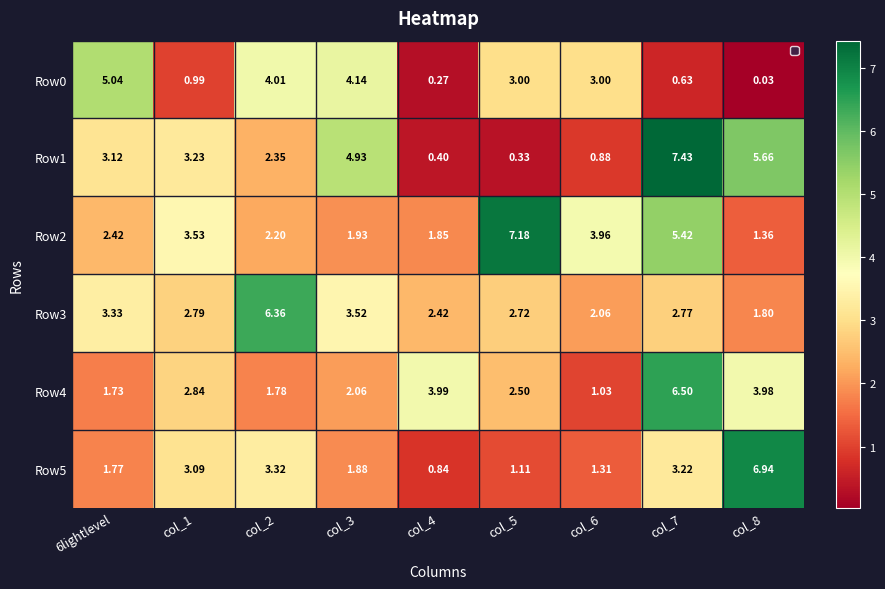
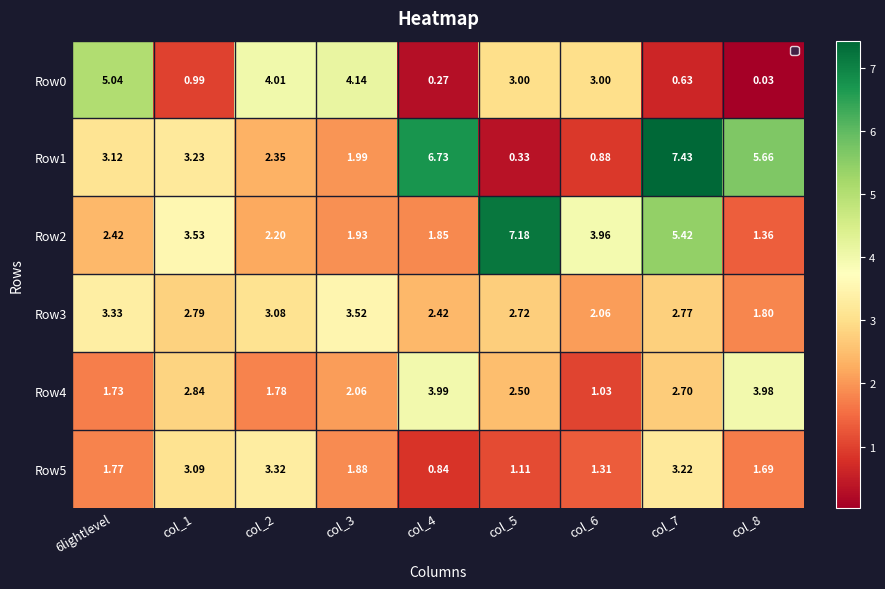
  {
    "Row0": {
      "6lightlevel": 5.04,
      "col_1": 0.99,
      "col_2": 4.01,
      "col_3": 4.14,
      "col_4": 0.27,
      "col_5": 3.00,
      "col_6": 3.00,
      "col_7": 0.63,
      "col_8": 0.03
    },
    "Row1": {
      "6lightlevel": 3.12,
      "col_1": 3.23,
      "col_2": 2.35,
-     "col_3": 4.93,
-     "col_4": 0.40,
+     "col_3": 1.99,
+     "col_4": 6.73,
      "col_5": 0.33,
      "col_6": 0.88,
      "col_7": 7.43,
      "col_8": 5.66
    },
    "Row2": {
      "6lightlevel": 2.42,
      "col_1": 3.53,
      "col_2": 2.20,
      "col_3": 1.93,
      "col_4": 1.85,
      "col_5": 7.18,
      "col_6": 3.96,
      "col_7": 5.42,
      "col_8": 1.36
    },
    "Row3": {
      "6lightlevel": 3.33,
      "col_1": 2.79,
-     "col_2": 6.36,
+     "col_2": 3.08,
      "col_3": 3.52,
      "col_4": 2.42,
      "col_5": 2.72,
      "col_6": 2.06,
      "col_7": 2.77,
      "col_8": 1.80
    },
    "Row4": {
      "6lightlevel": 1.73,
      "col_1": 2.84,
      "col_2": 1.78,
      "col_3": 2.06,
      "col_4": 3.99,
      "col_5": 2.50,
      "col_6": 1.03,
-     "col_7": 6.50,
+     "col_7": 2.70,
      "col_8": 3.98
    },
    "Row5": {
      "6lightlevel": 1.77,
      "col_1": 3.09,
      "col_2": 3.32,
      "col_3": 1.88,
      "col_4": 0.84,
      "col_5": 1.11,
      "col_6": 1.31,
      "col_7": 3.22,
-     "col_8": 6.94
+     "col_8": 1.69
    }
  }
